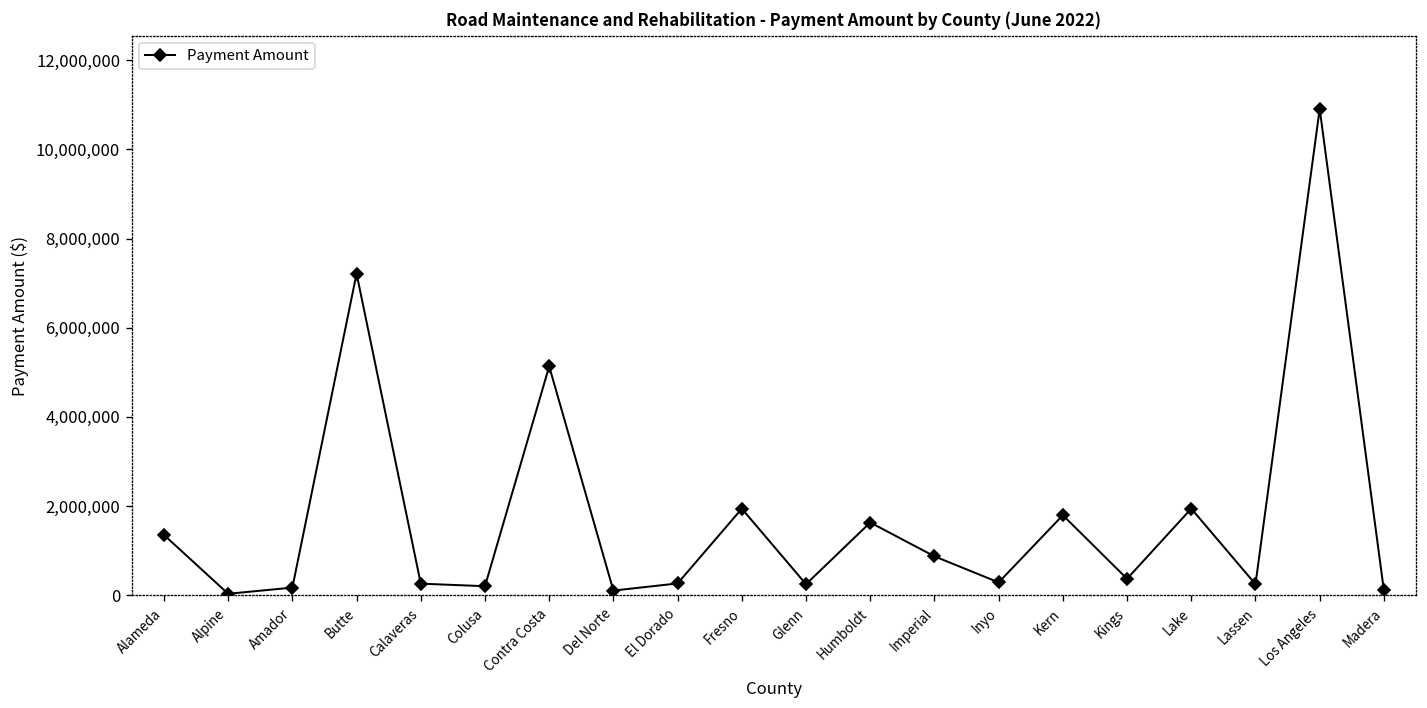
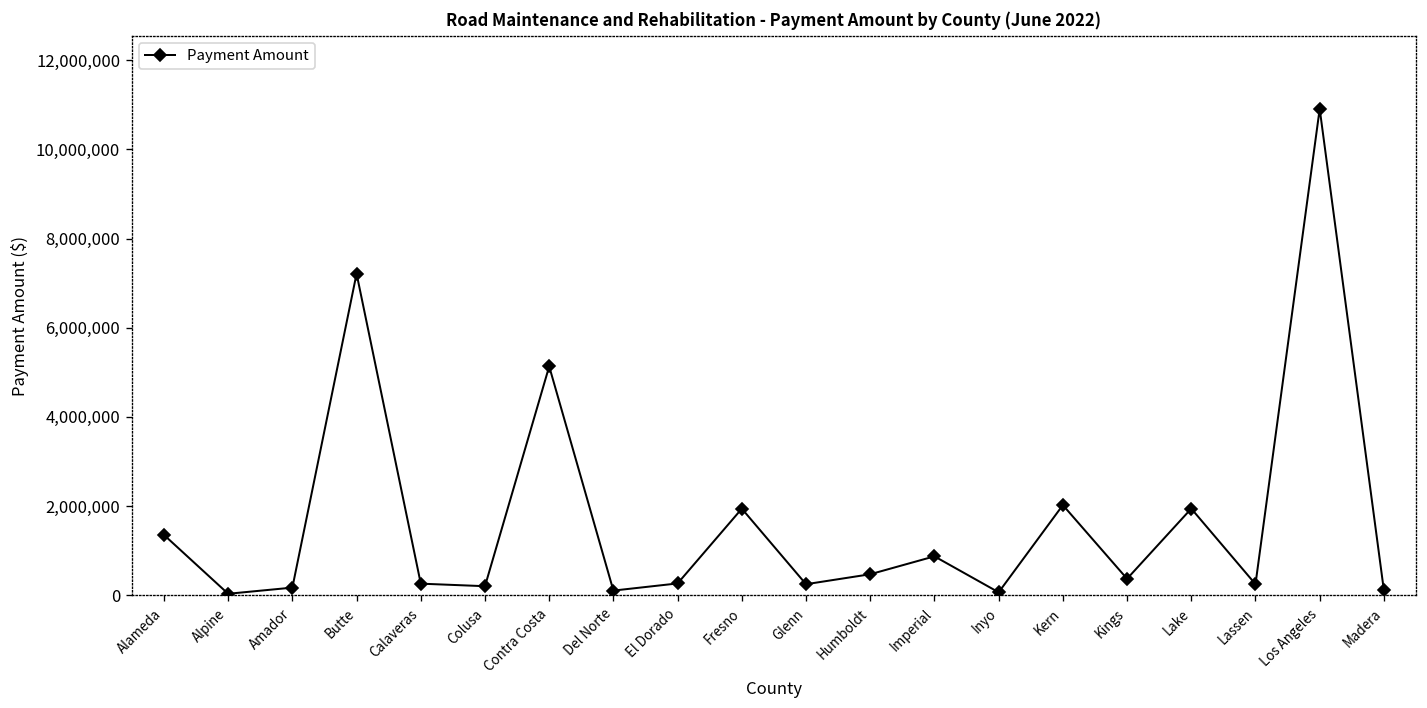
  {
    "Alameda": "1,400,000",
    "Alpine": "0",
    "Amador": "200,000",
    "Butte": "7,200,000",
    "Calaveras": "300,000",
    "Colusa": "200,000",
    "Contra Costa": "5,100,000",
    "Del Norte": "100,000",
    "El Dorado": "300,000",
    "Fresno": "1,900,000",
    "Glenn": "200,000",
-   "Humboldt": "1,600,000",
+   "Humboldt": "500,000",
    "Imperial": "900,000",
-   "Inyo": "300,000",
-   "Kern": "1,800,000",
+   "Inyo": "100,000",
+   "Kern": "2,000,000",
    "Kings": "400,000",
    "Lake": "1,900,000",
    "Lassen": "200,000",
    "Los Angeles": "10,900,000",
    "Madera": "100,000"
  }
